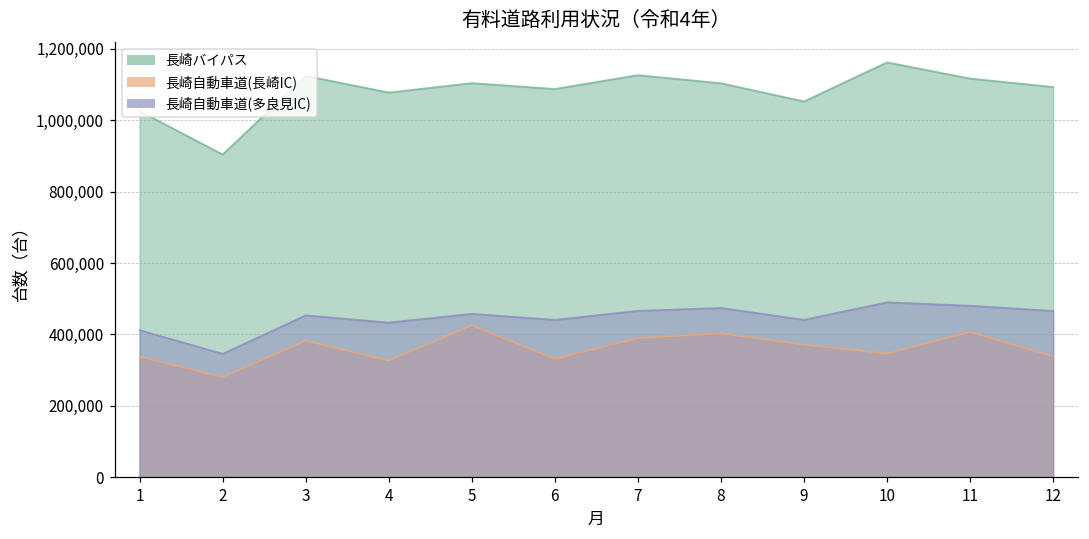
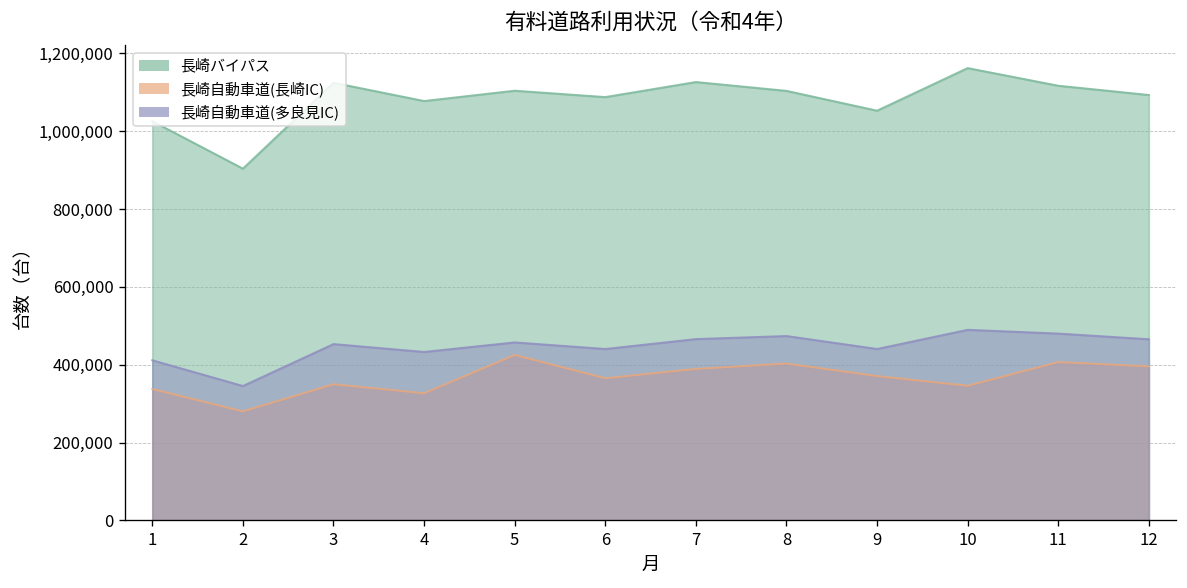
  {
    "長崎自動車道(長崎IC)": {
      "1": "340,000",
      "2": "280,000",
-     "3": "380,000",
+     "3": "350,000",
      "4": "330,000",
      "5": "430,000",
-     "6": "330,000",
+     "6": "370,000",
      "7": "390,000",
      "8": "400,000",
      "9": "370,000",
      "10": "350,000",
      "11": "410,000",
-     "12": "340,000"
+     "12": "400,000"
    }
  }
